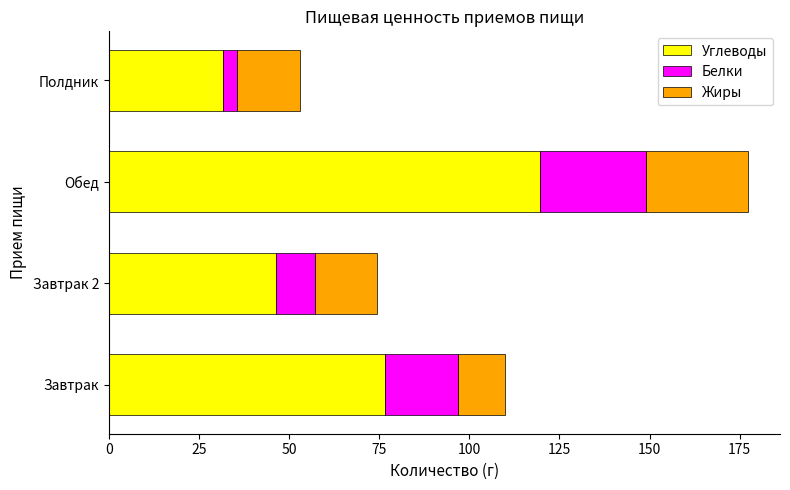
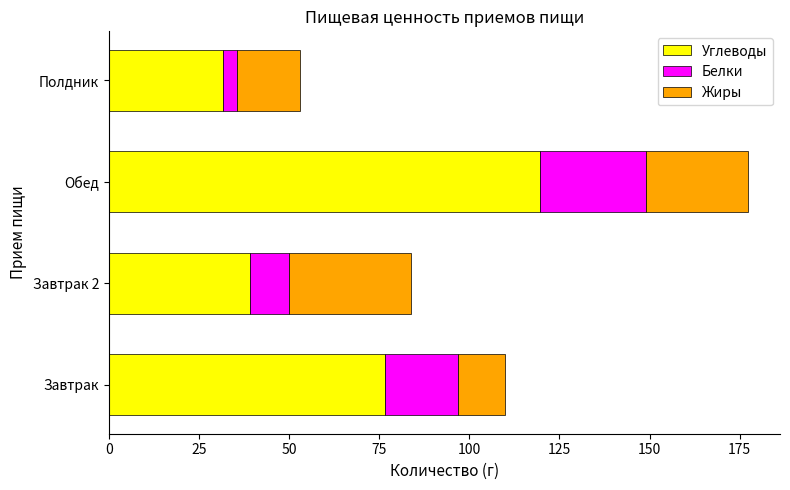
  {
    "Углеводы": {
      "Полдник": 32,
      "Обед": 120,
-     "Завтрак 2": 46,
+     "Завтрак 2": 39,
      "Завтрак": 77
    },
    "Белки": {
      "Полдник": 4,
      "Обед": 29,
      "Завтрак 2": 11,
      "Завтрак": 20
    },
    "Жиры": {
      "Полдник": 17,
      "Обед": 28,
-     "Завтрак 2": 17,
+     "Завтрак 2": 34,
      "Завтрак": 13
    }
  }
